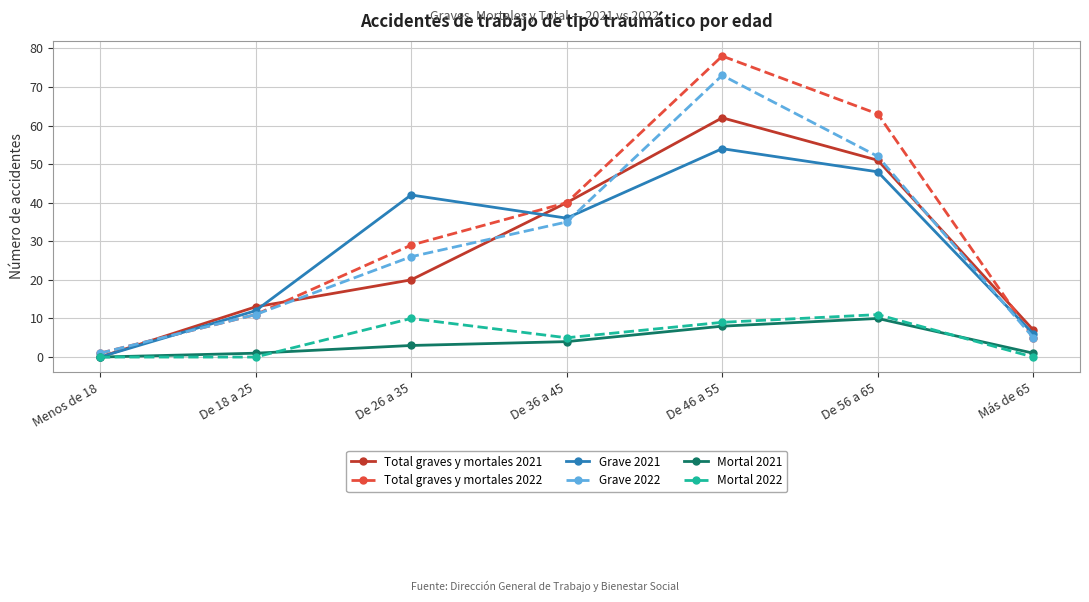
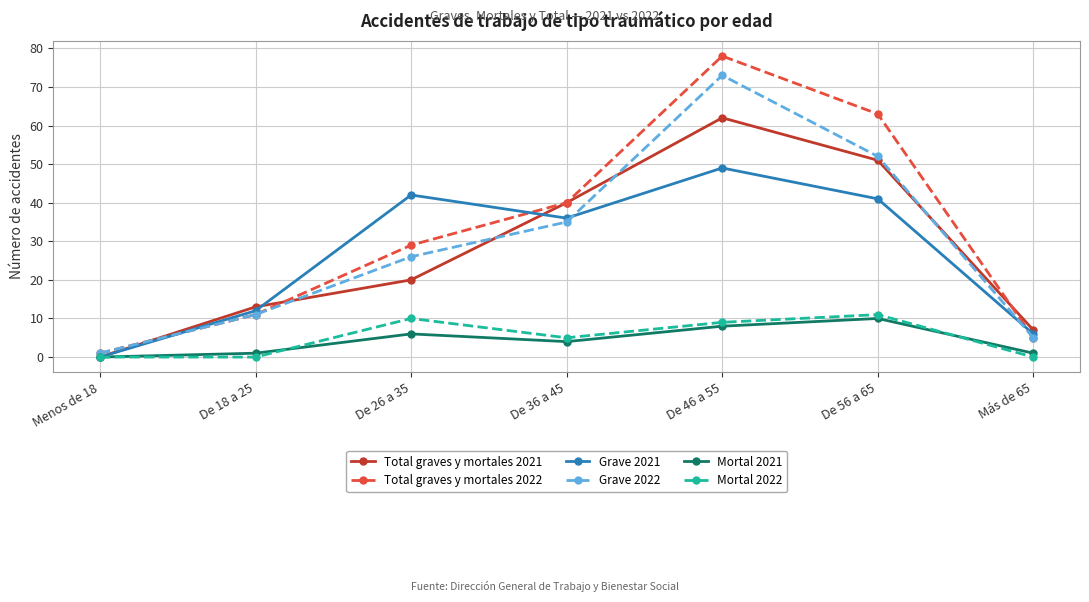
  {
    "Grave 2021": {
      "De 18 a 25": 12,
      "De 26 a 35": 42,
      "De 36 a 45": 36,
-     "De 46 a 55": 54,
-     "De 56 a 65": 48,
+     "De 46 a 55": 49,
+     "De 56 a 65": 41,
      "Más de 65": 6
    },
    "Grave 2022": {
      "De 26 a 35": 26,
      "De 36 a 45": 35,
      "De 46 a 55": 73,
      "De 56 a 65": 52
    },
    "Mortal 2021": {
      "De 18 a 25": 1,
-     "De 26 a 35": 3,
+     "De 26 a 35": 6,
      "De 36 a 45": 4,
      "De 46 a 55": 8,
      "De 56 a 65": 10,
      "Más de 65": 1
    },
    "Mortal 2022": {
      "De 18 a 25": 0,
      "De 26 a 35": 10,
      "De 36 a 45": 5,
      "De 46 a 55": 9,
      "De 56 a 65": 11,
      "Más de 65": 0
    }
  }
